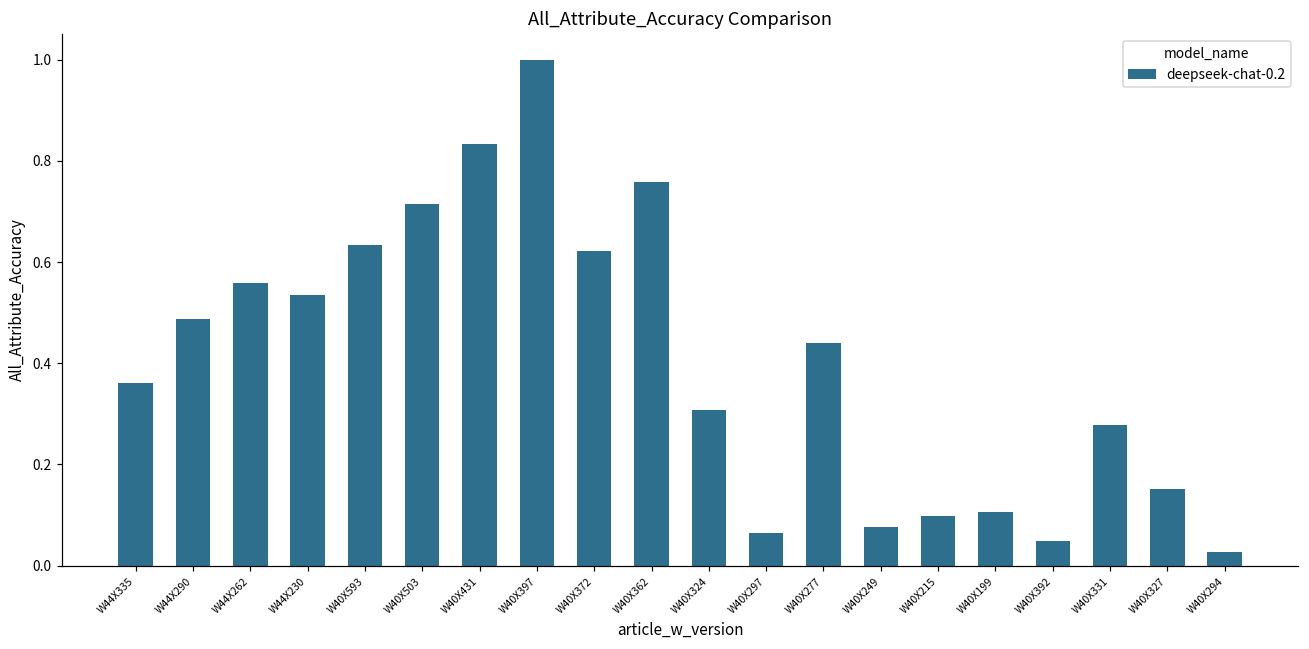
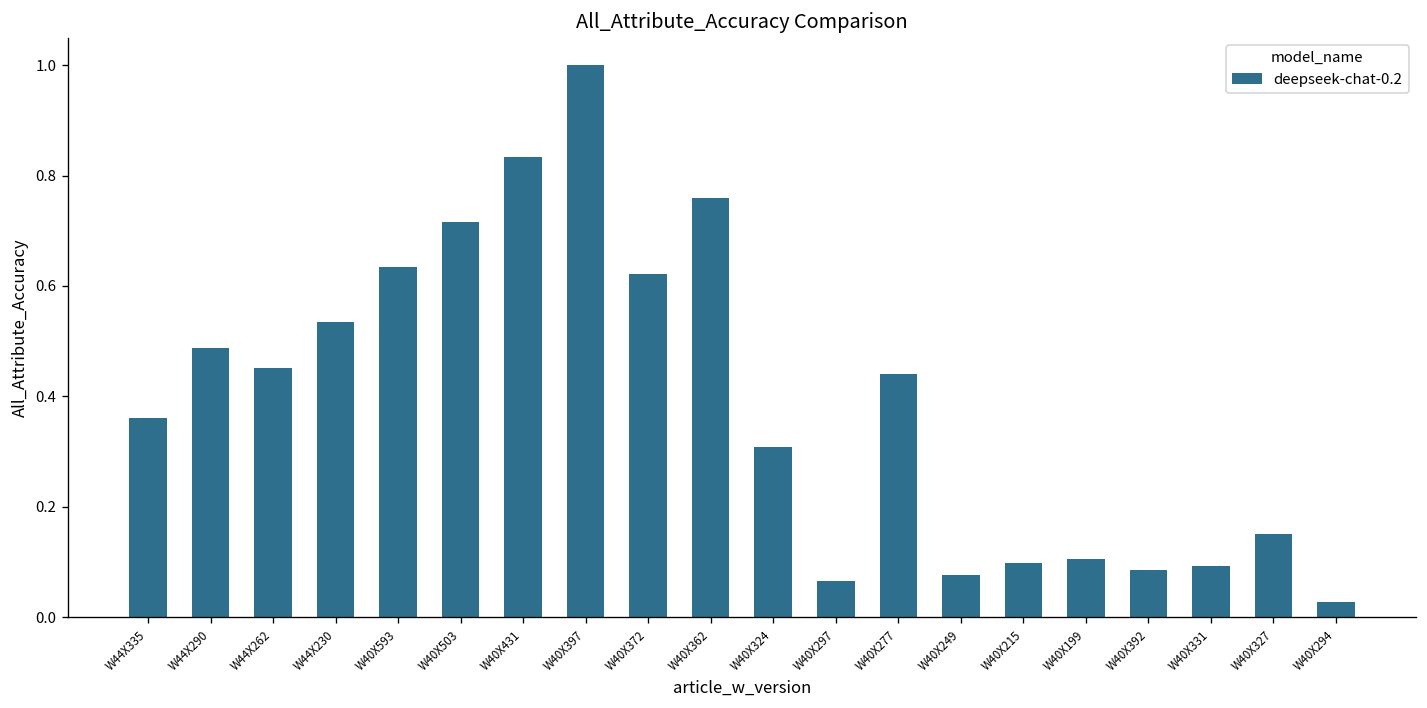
  {
    "W44X335": 0.36,
    "W44X290": 0.49,
-   "W44X262": 0.56,
+   "W44X262": 0.45,
    "W44X230": 0.53,
    "W40X593": 0.63,
    "W40X503": 0.72,
    "W40X431": 0.83,
    "W40X397": 1.00,
    "W40X372": 0.62,
    "W40X362": 0.76,
    "W40X324": 0.31,
    "W40X297": 0.06,
    "W40X277": 0.44,
    "W40X249": 0.08,
    "W40X215": 0.10,
    "W40X199": 0.11,
-   "W40X392": 0.05,
-   "W40X331": 0.28,
+   "W40X392": 0.09,
+   "W40X331": 0.09,
    "W40X327": 0.15,
    "W40X294": 0.03
  }
